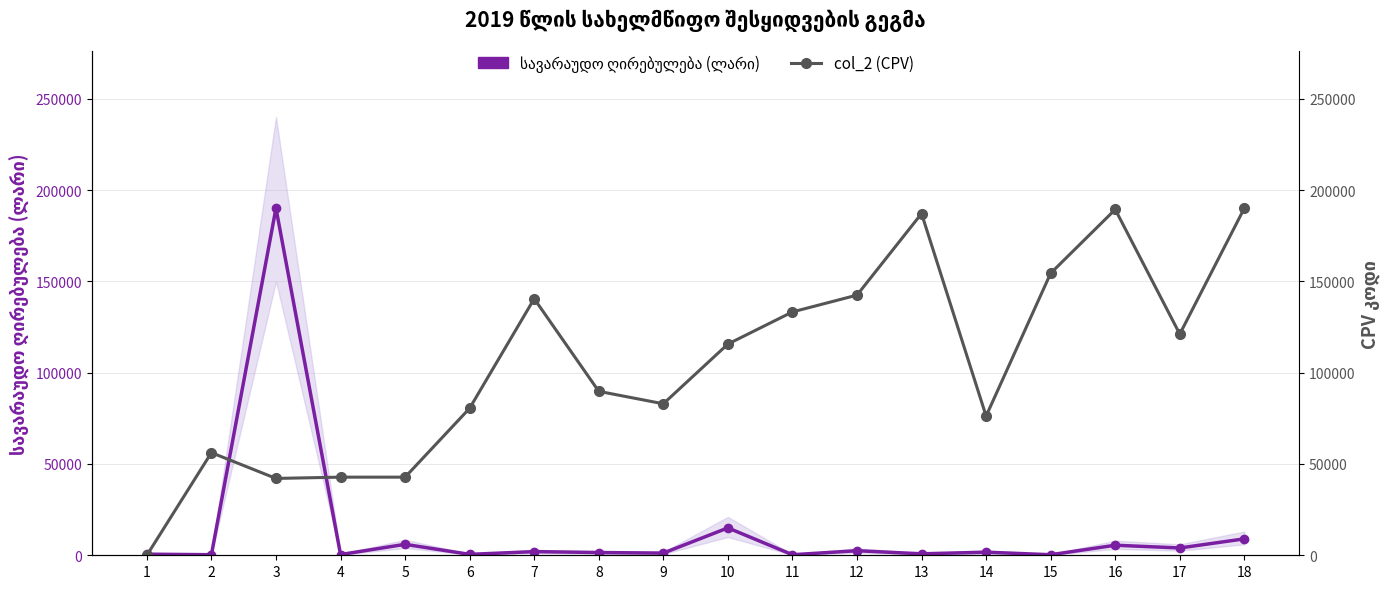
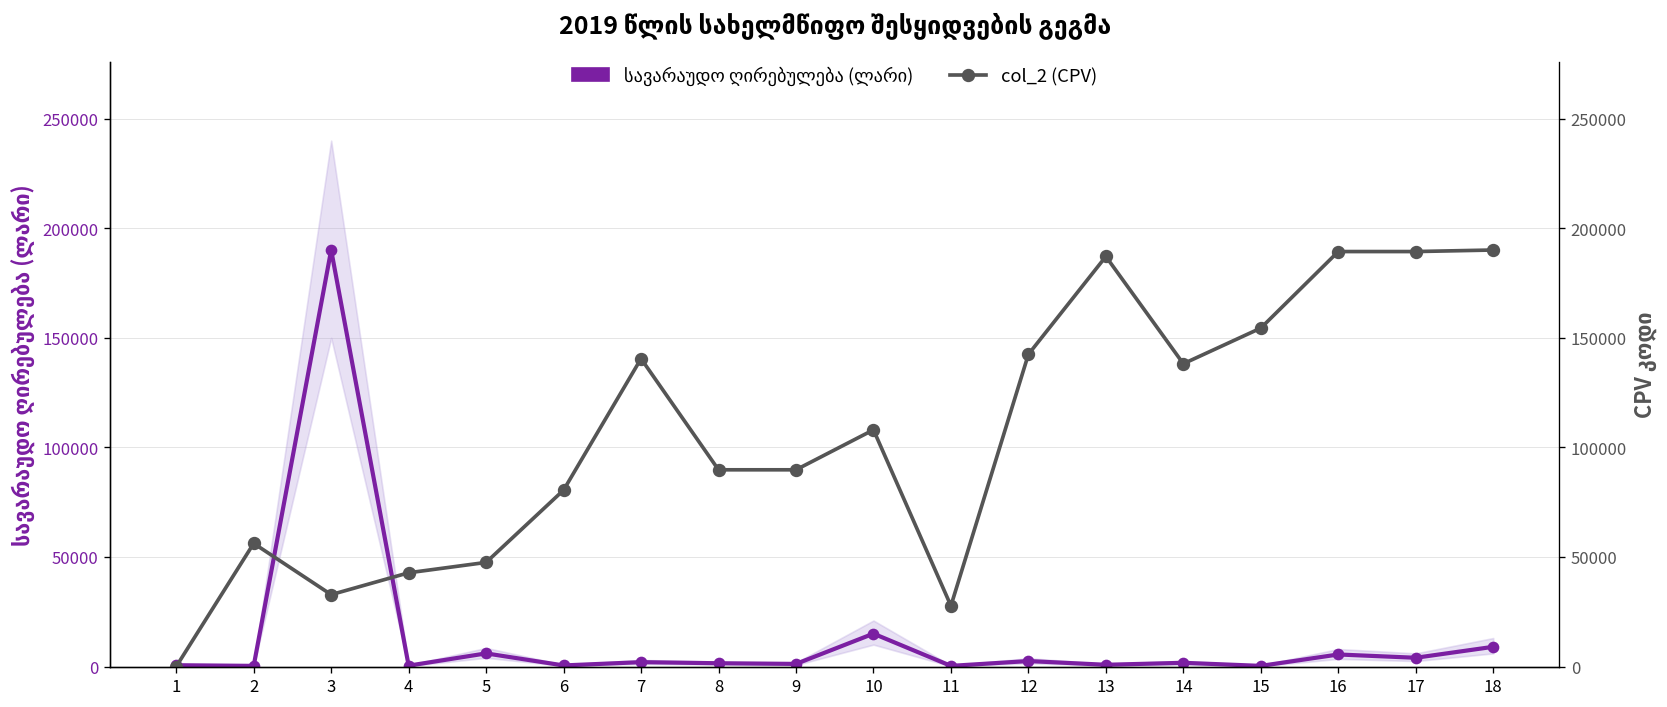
  {
    "col_2 (CPV)": {
      "1": 0,
      "2": 56000,
-     "3": 42000,
+     "3": 33000,
      "4": 43000,
-     "5": 43000,
+     "5": 48000,
      "6": 81000,
      "7": 140000,
      "8": 90000,
-     "9": 83000,
-     "10": 116000,
-     "11": 133000,
+     "9": 90000,
+     "10": 108000,
+     "11": 28000,
      "12": 142000,
      "13": 187000,
-     "14": 76000,
+     "14": 138000,
      "15": 154000,
      "16": 189000,
-     "17": 121000,
+     "17": 189000,
      "18": 190000
    }
  }
